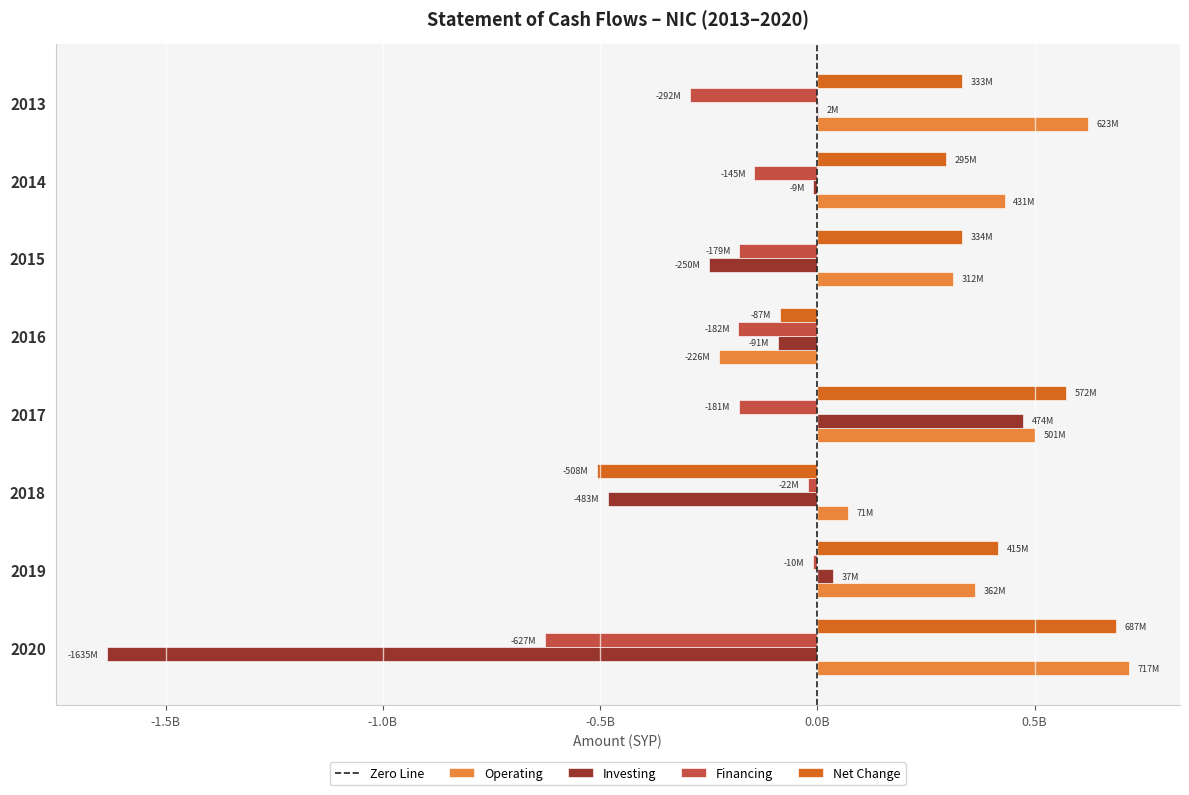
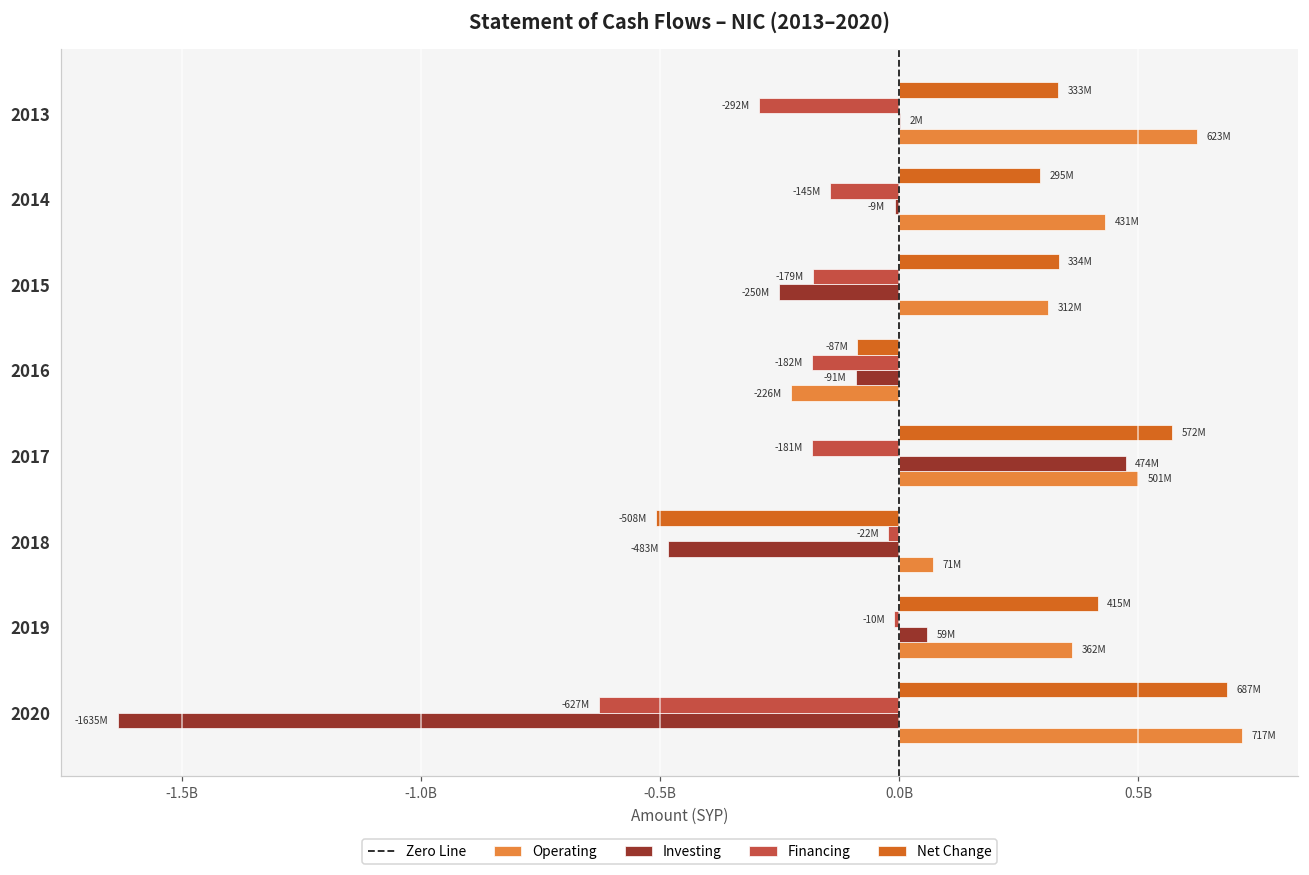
  {
    "Investing": {
      "2013": "2M",
      "2014": "-9M",
      "2015": "-250M",
      "2016": "-91M",
      "2017": "474M",
      "2018": "-483M",
-     "2019": "37M",
+     "2019": "59M",
      "2020": "-1635M"
    }
  }
